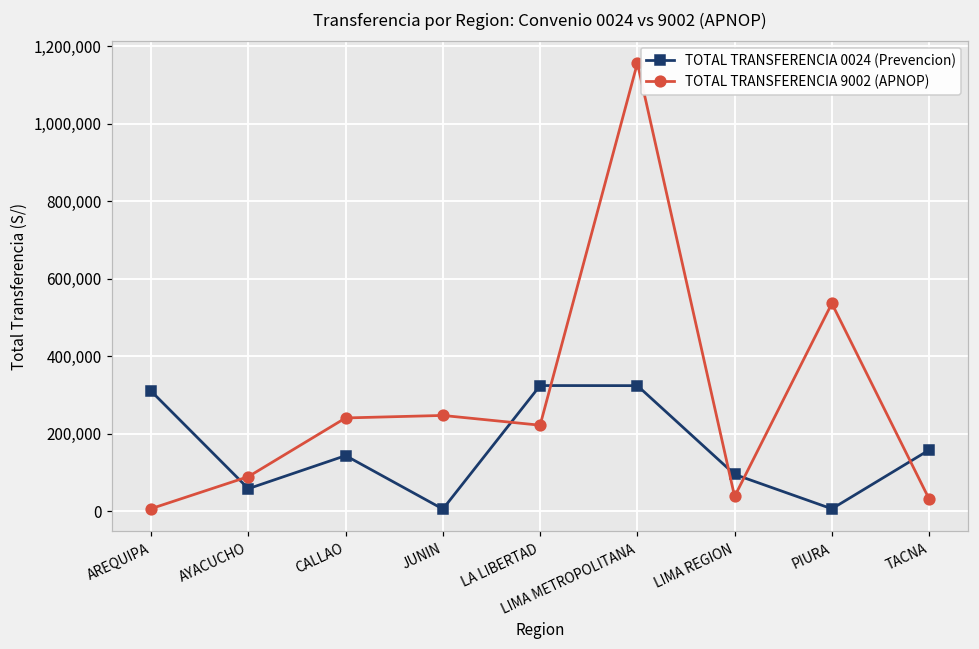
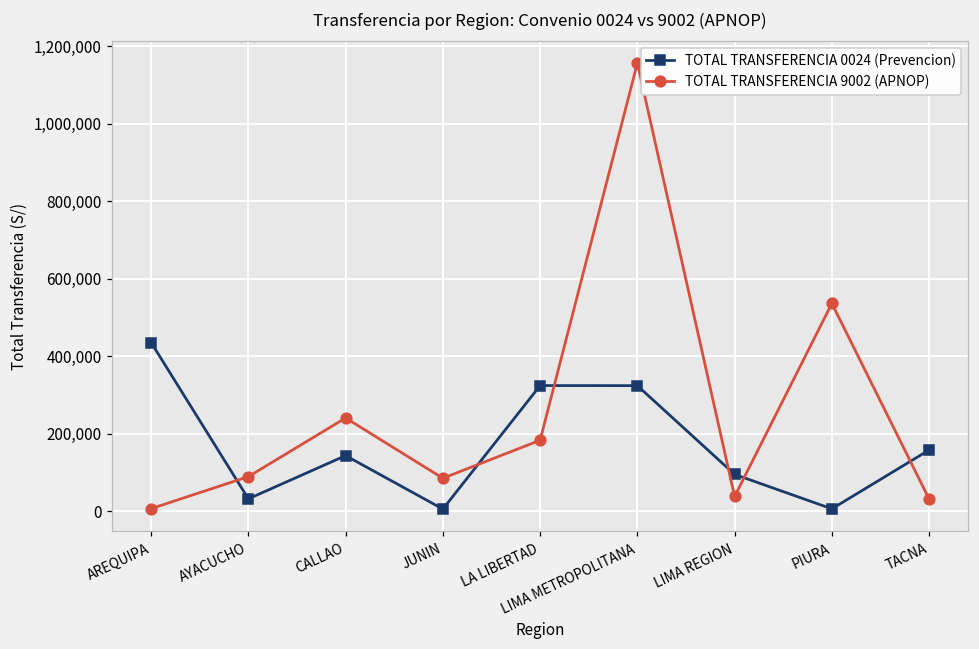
  {
    "TOTAL TRANSFERENCIA 0024 (Prevencion)": {
-     "AREQUIPA": "310,000",
-     "AYACUCHO": "60,000",
+     "AREQUIPA": "440,000",
+     "AYACUCHO": "30,000",
      "CALLAO": "140,000",
      "JUNIN": "10,000",
      "LA LIBERTAD": "320,000",
      "LIMA METROPOLITANA": "320,000",
      "LIMA REGION": "90,000",
      "PIURA": "10,000",
      "TACNA": "160,000"
    },
    "TOTAL TRANSFERENCIA 9002 (APNOP)": {
      "AREQUIPA": "10,000",
      "AYACUCHO": "90,000",
      "CALLAO": "240,000",
-     "JUNIN": "250,000",
-     "LA LIBERTAD": "220,000",
+     "JUNIN": "80,000",
+     "LA LIBERTAD": "180,000",
      "LIMA METROPOLITANA": "1,160,000",
      "LIMA REGION": "40,000",
      "PIURA": "540,000",
      "TACNA": "30,000"
    }
  }
